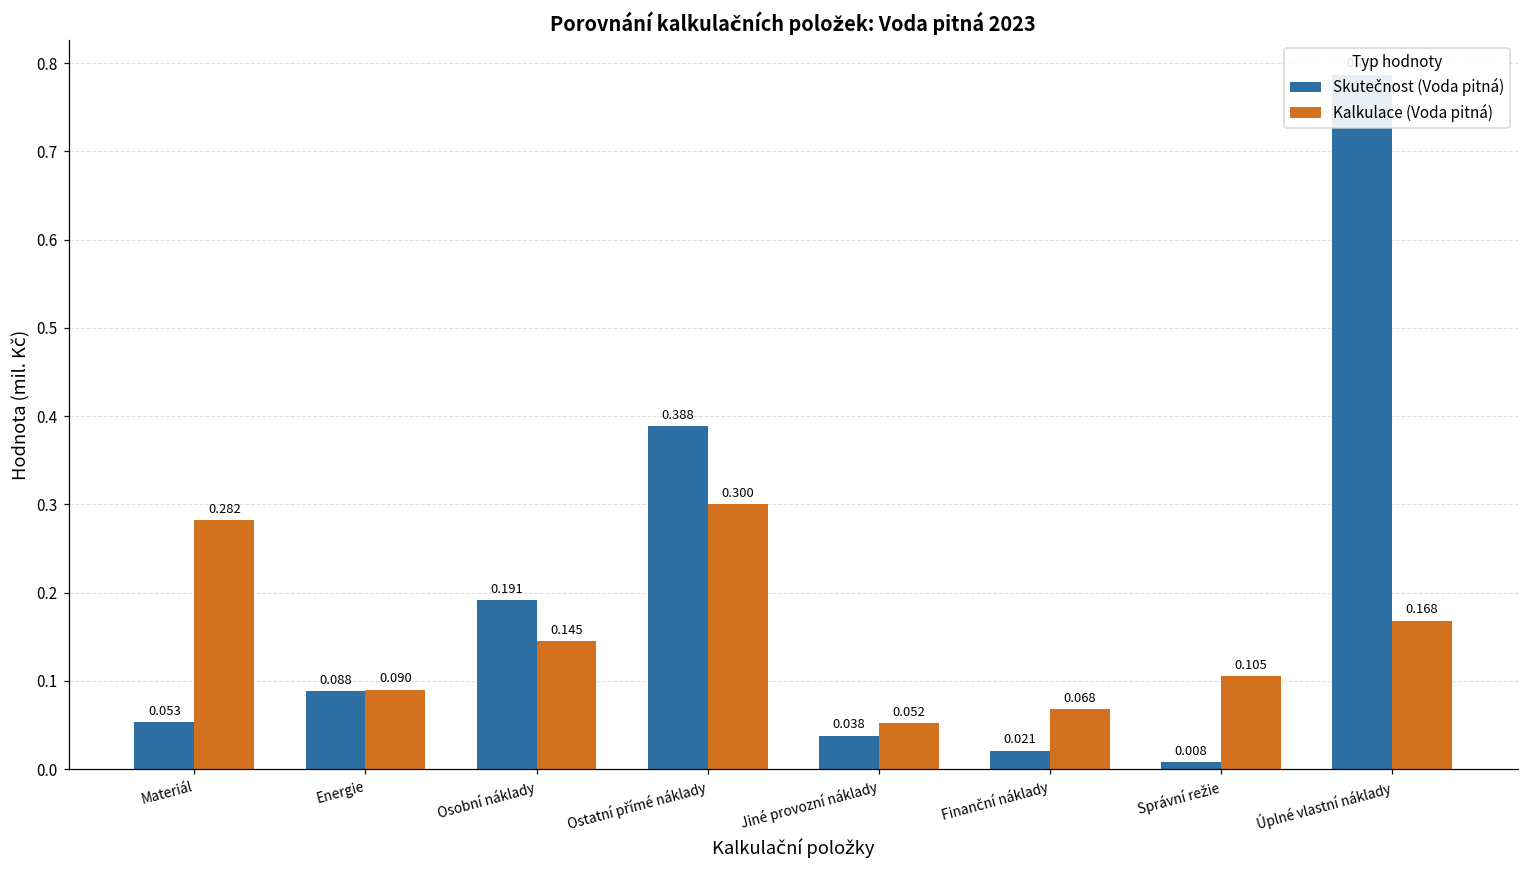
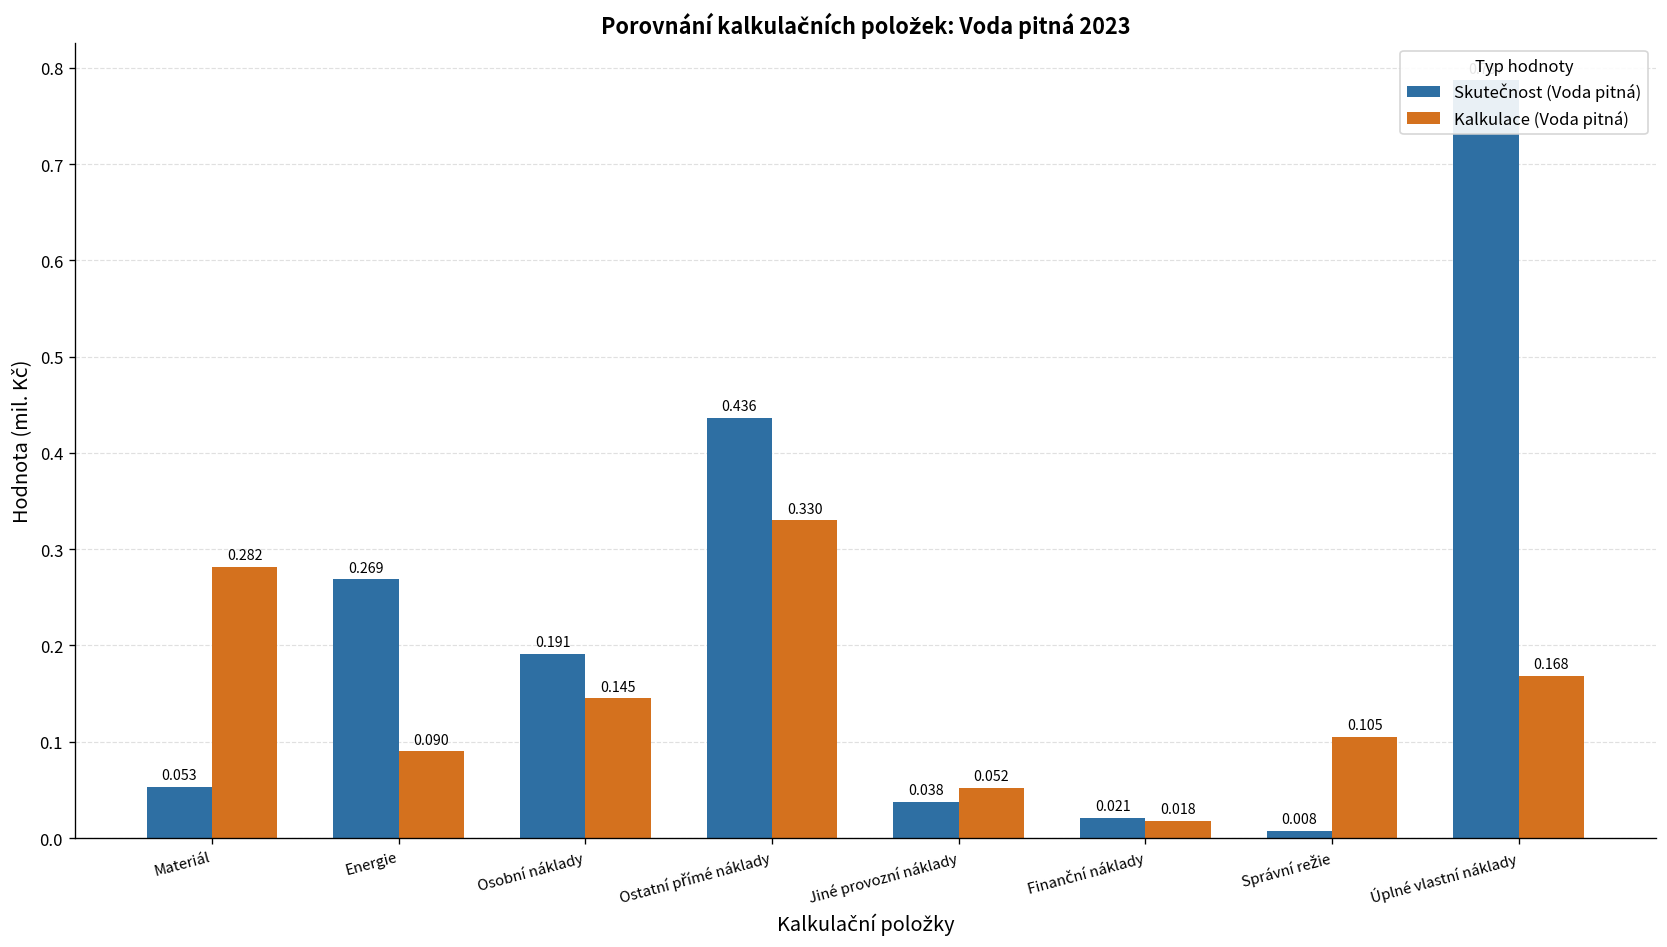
  {
    "Skutečnost (Voda pitná)": {
      "Materiál": 0.053,
-     "Energie": 0.088,
+     "Energie": 0.269,
      "Osobní náklady": 0.191,
-     "Ostatní přímé náklady": 0.388,
+     "Ostatní přímé náklady": 0.436,
      "Jiné provozní náklady": 0.038,
      "Finanční náklady": 0.021,
      "Správní režie": 0.008
    },
    "Kalkulace (Voda pitná)": {
      "Materiál": 0.282,
      "Energie": 0.090,
      "Osobní náklady": 0.145,
-     "Ostatní přímé náklady": 0.300,
+     "Ostatní přímé náklady": 0.330,
      "Jiné provozní náklady": 0.052,
-     "Finanční náklady": 0.068,
+     "Finanční náklady": 0.018,
      "Správní režie": 0.105,
      "Úplné vlastní náklady": 0.168
    }
  }
